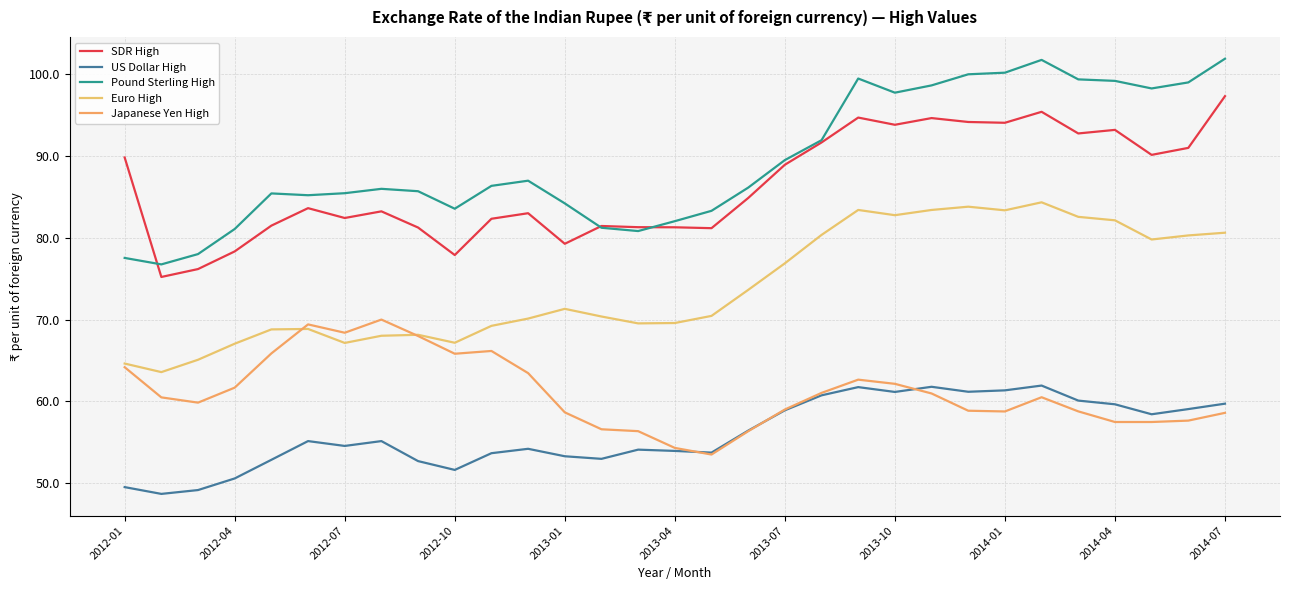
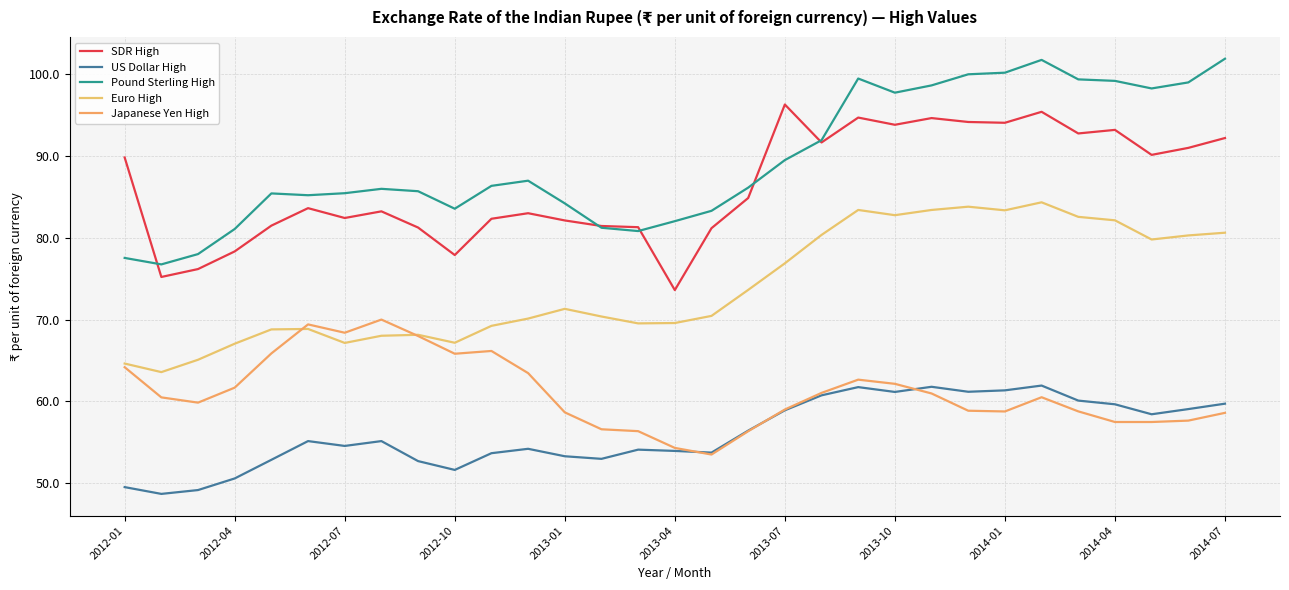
  {
    "SDR High": {
      "2012-01": 90,
      "2012-04": 78,
      "2012-07": 82,
      "2012-10": 78,
-     "2013-01": 79,
-     "2013-04": 81,
-     "2013-07": 89,
+     "2013-01": 82,
+     "2013-04": 74,
+     "2013-07": 96,
      "2013-10": 94,
      "2014-01": 94,
      "2014-04": 93,
-     "2014-07": 97
+     "2014-07": 92
    }
  }
